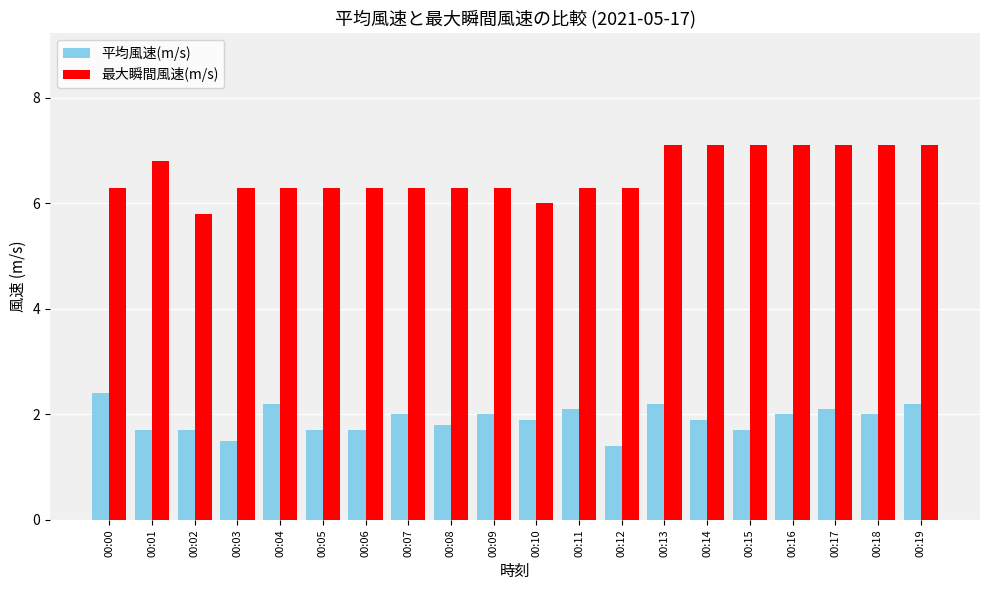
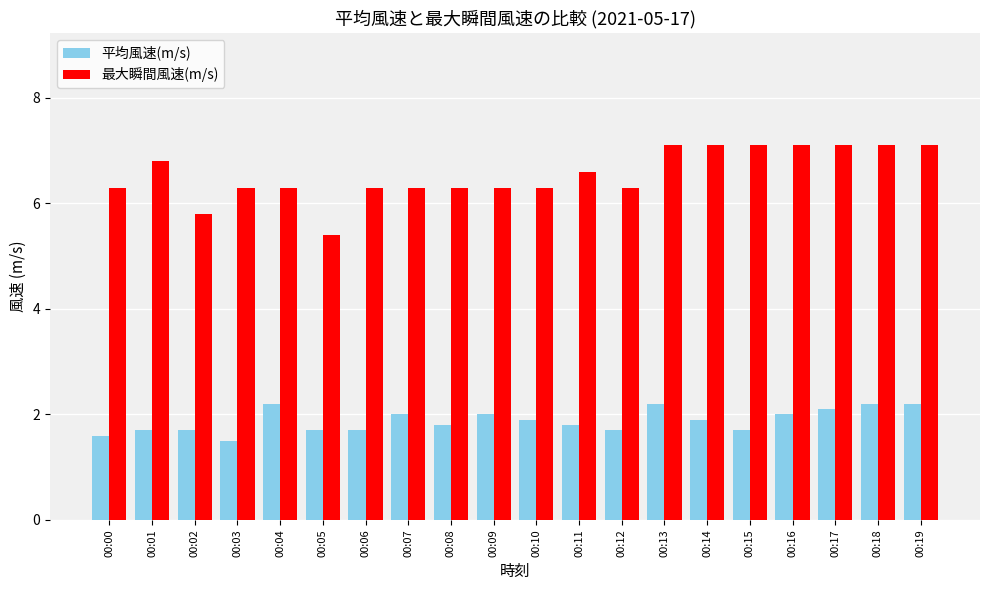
  {
    "平均風速(m/s)": {
-     "00:00": 2.4,
+     "00:00": 1.6,
      "00:01": 1.7,
      "00:02": 1.7,
      "00:03": 1.5,
      "00:04": 2.2,
      "00:05": 1.7,
      "00:06": 1.7,
      "00:07": 2.0,
      "00:08": 1.8,
      "00:09": 2.0,
      "00:10": 1.9,
-     "00:11": 2.1,
-     "00:12": 1.4,
+     "00:11": 1.8,
+     "00:12": 1.7,
      "00:13": 2.2,
      "00:14": 1.9,
      "00:15": 1.7,
      "00:16": 2.0,
      "00:17": 2.1,
-     "00:18": 2.0,
+     "00:18": 2.2,
      "00:19": 2.2
    },
    "最大瞬間風速(m/s)": {
      "00:00": 6.3,
      "00:01": 6.8,
      "00:02": 5.8,
      "00:03": 6.3,
      "00:04": 6.3,
-     "00:05": 6.3,
+     "00:05": 5.4,
      "00:06": 6.3,
      "00:07": 6.3,
      "00:08": 6.3,
      "00:09": 6.3,
-     "00:10": 6.0,
-     "00:11": 6.3,
+     "00:10": 6.3,
+     "00:11": 6.6,
      "00:12": 6.3,
      "00:13": 7.1,
      "00:14": 7.1,
      "00:15": 7.1,
      "00:16": 7.1,
      "00:17": 7.1,
      "00:18": 7.1,
      "00:19": 7.1
    }
  }
